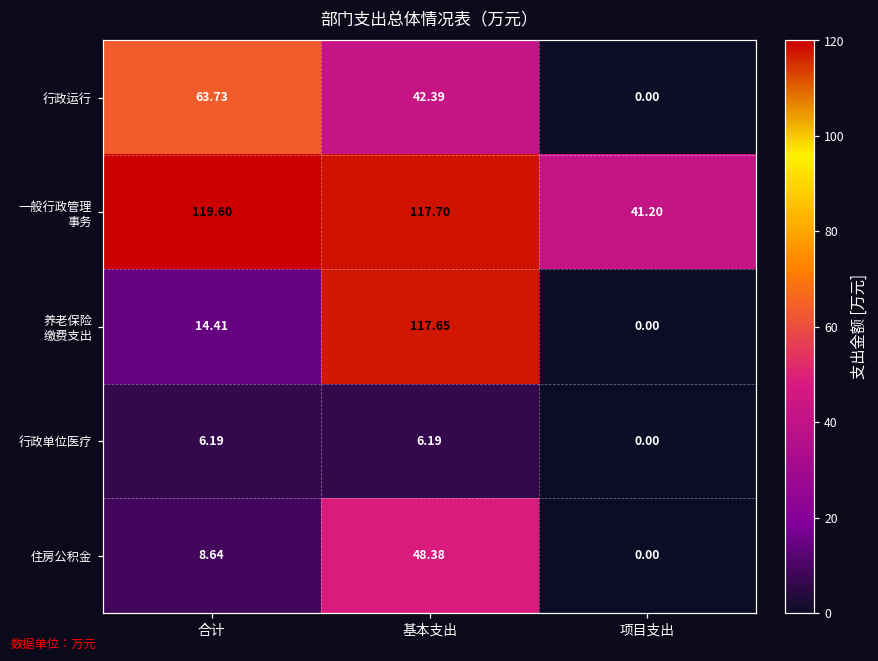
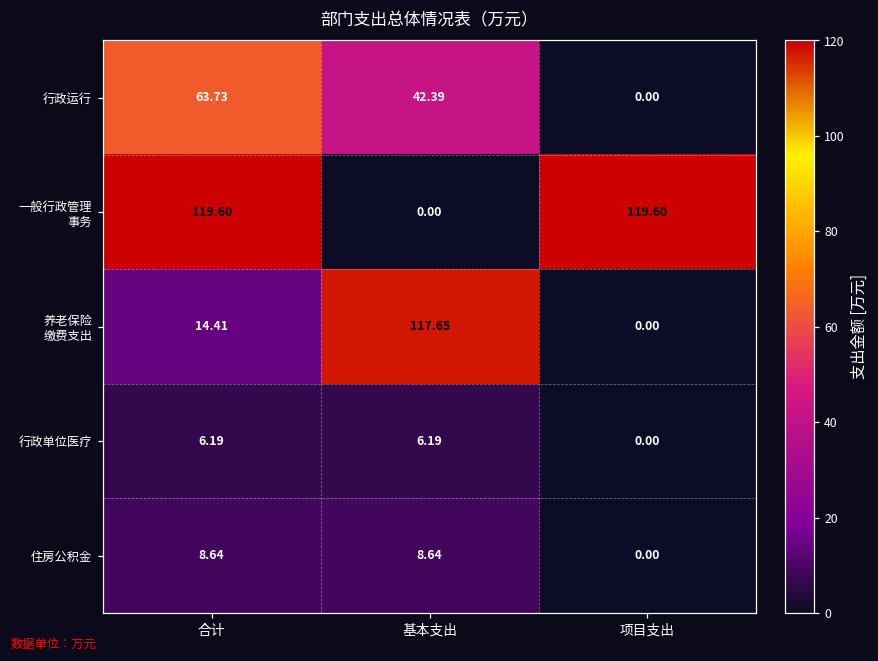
  {
    "行政运行": {
      "合计": 63.73,
      "基本支出": 42.39,
      "项目支出": 0.00
    },
    "一般行政管理 事务": {
      "合计": 119.60,
-     "基本支出": 117.70,
-     "项目支出": 41.20
+     "基本支出": 0.00,
+     "项目支出": 119.60
    },
    "养老保险 缴费支出": {
      "合计": 14.41,
      "基本支出": 117.65,
      "项目支出": 0.00
    },
    "行政单位医疗": {
      "合计": 6.19,
      "基本支出": 6.19,
      "项目支出": 0.00
    },
    "住房公积金": {
      "合计": 8.64,
-     "基本支出": 48.38,
+     "基本支出": 8.64,
      "项目支出": 0.00
    }
  }
